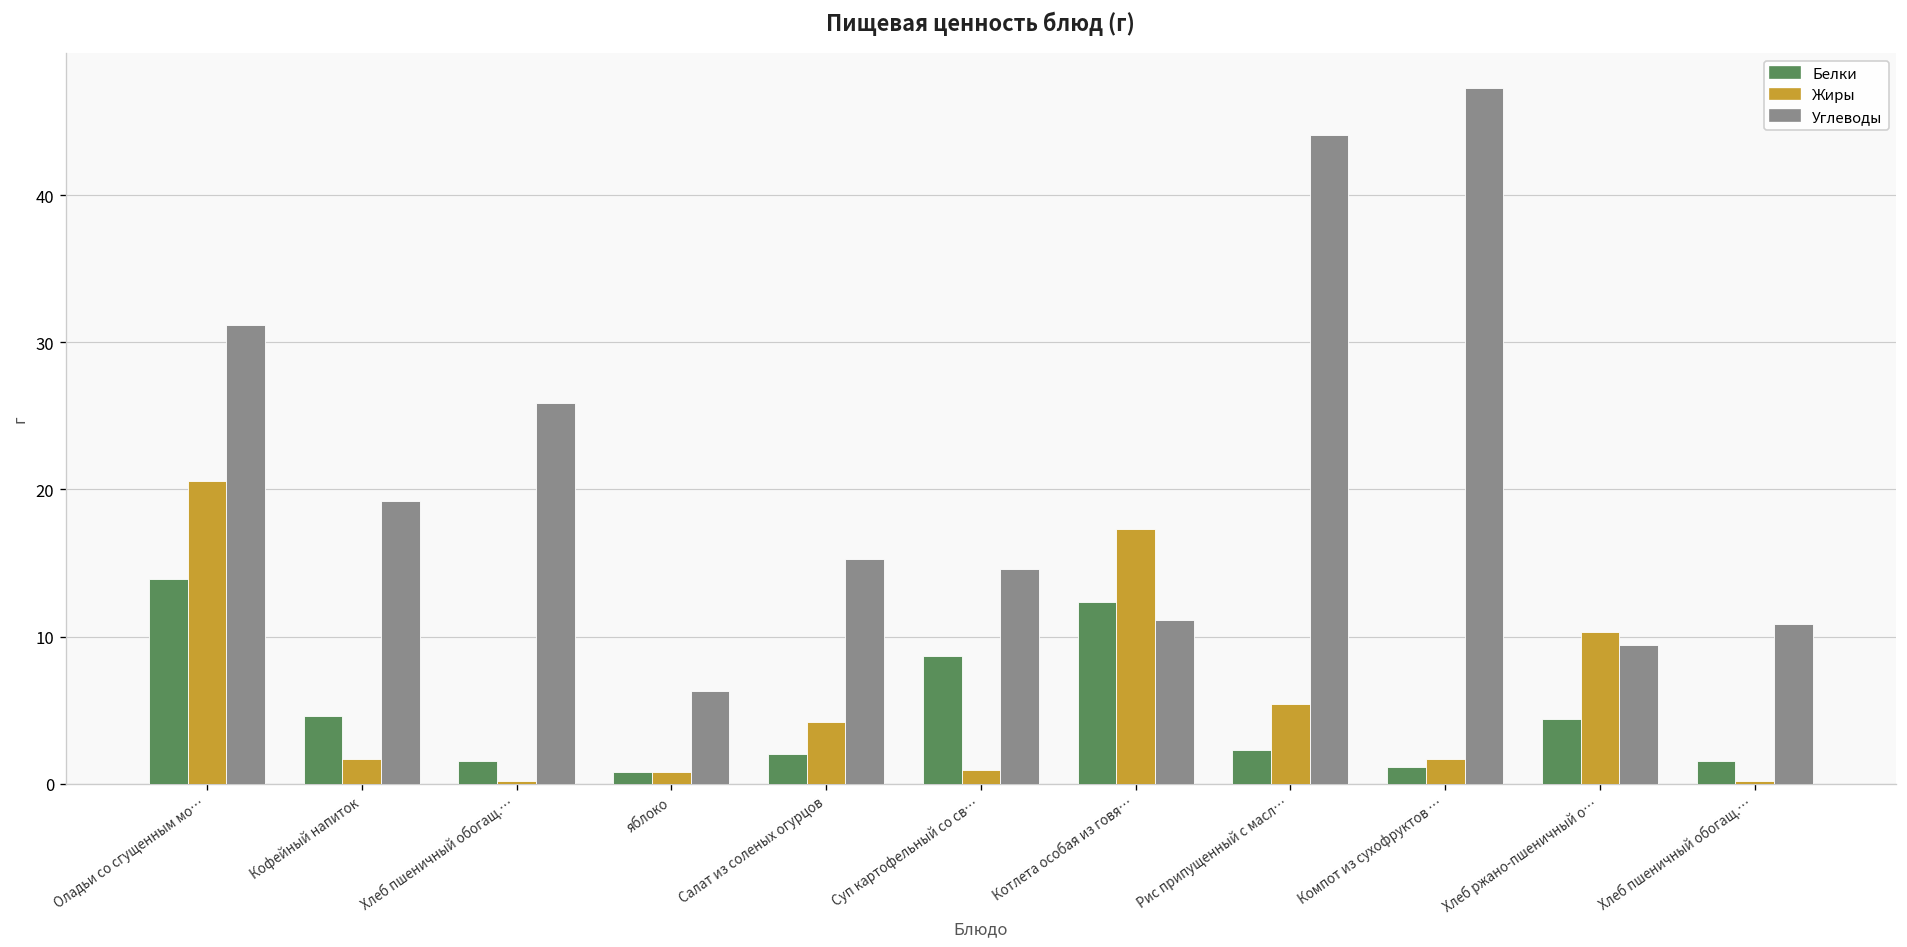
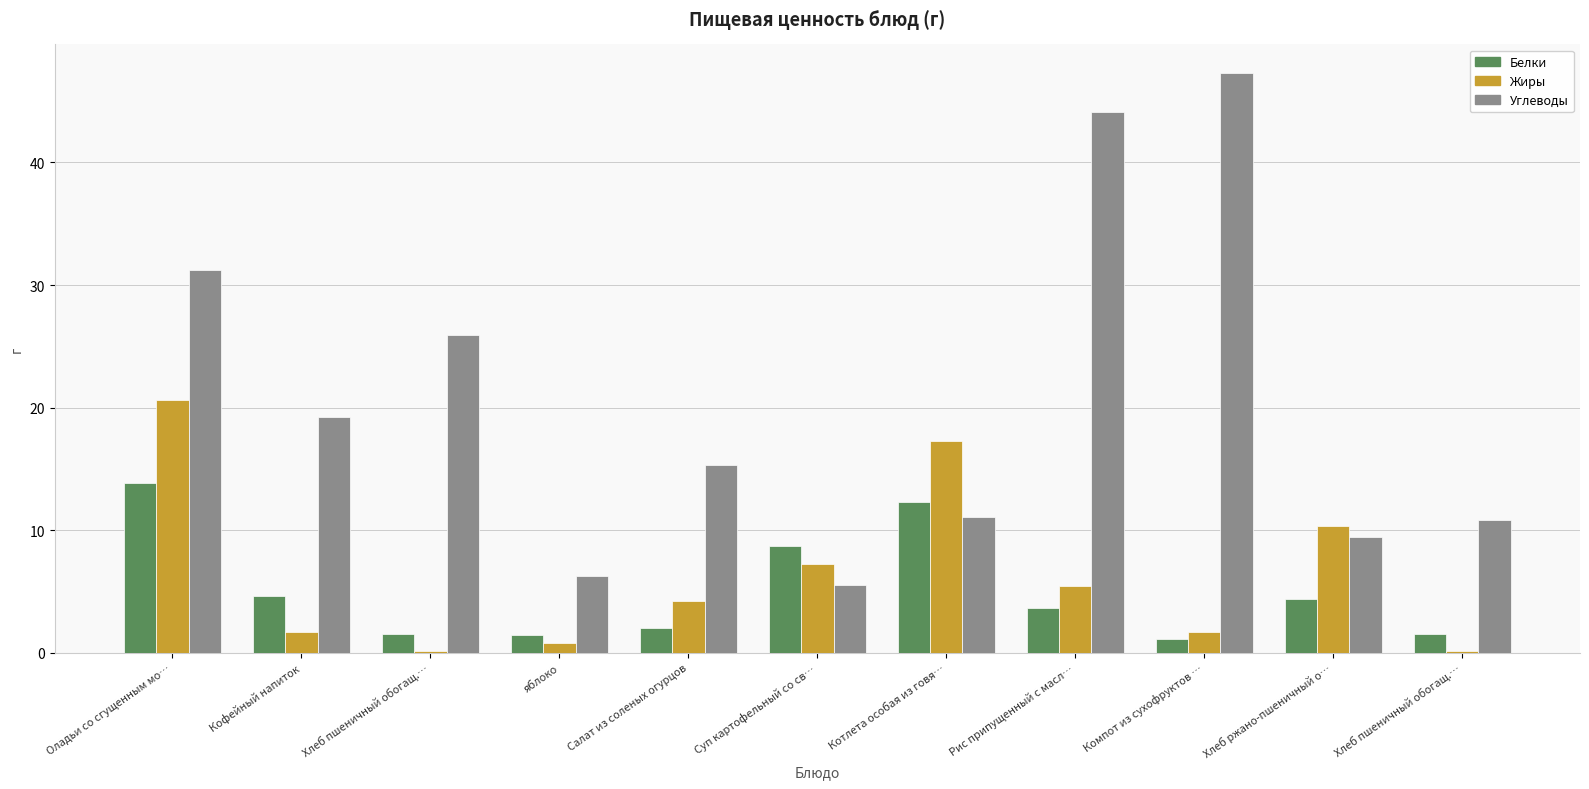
  {
    "Белки": {
      "Оладьи со сгущенным мо…": 13.9,
      "Кофейный напиток": 4.6,
-     "яблоко": 0.8,
+     "яблоко": 1.5,
      "Салат из соленых огурцов": 2.0,
      "Суп картофельный со св…": 8.7,
      "Котлета особая из говя…": 12.3,
-     "Рис припущенный с масл…": 2.3,
+     "Рис припущенный с масл…": 3.7,
      "Компот из сухофруктов …": 1.2,
      "Хлеб ржано-пшеничный о…": 4.4
    },
    "Жиры": {
      "Оладьи со сгущенным мо…": 20.6,
      "Кофейный напиток": 1.7,
      "яблоко": 0.8,
      "Салат из соленых огурцов": 4.2,
-     "Суп картофельный со св…": 0.9,
+     "Суп картофельный со св…": 7.3,
      "Котлета особая из говя…": 17.3,
      "Рис припущенный с масл…": 5.4,
      "Компот из сухофруктов …": 1.7,
      "Хлеб ржано-пшеничный о…": 10.3
    },
    "Углеводы": {
      "Оладьи со сгущенным мо…": 31.2,
      "Кофейный напиток": 19.2,
      "яблоко": 6.3,
      "Салат из соленых огурцов": 15.3,
-     "Суп картофельный со св…": 14.6,
+     "Суп картофельный со св…": 5.6,
      "Котлета особая из говя…": 11.1,
      "Рис припущенный с масл…": 44.1,
      "Компот из сухофруктов …": 47.3,
      "Хлеб ржано-пшеничный о…": 9.4
    }
  }
